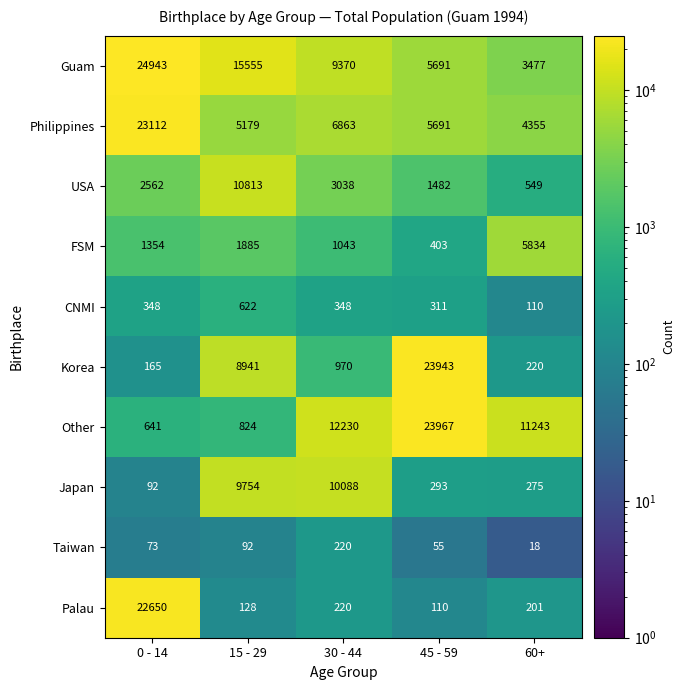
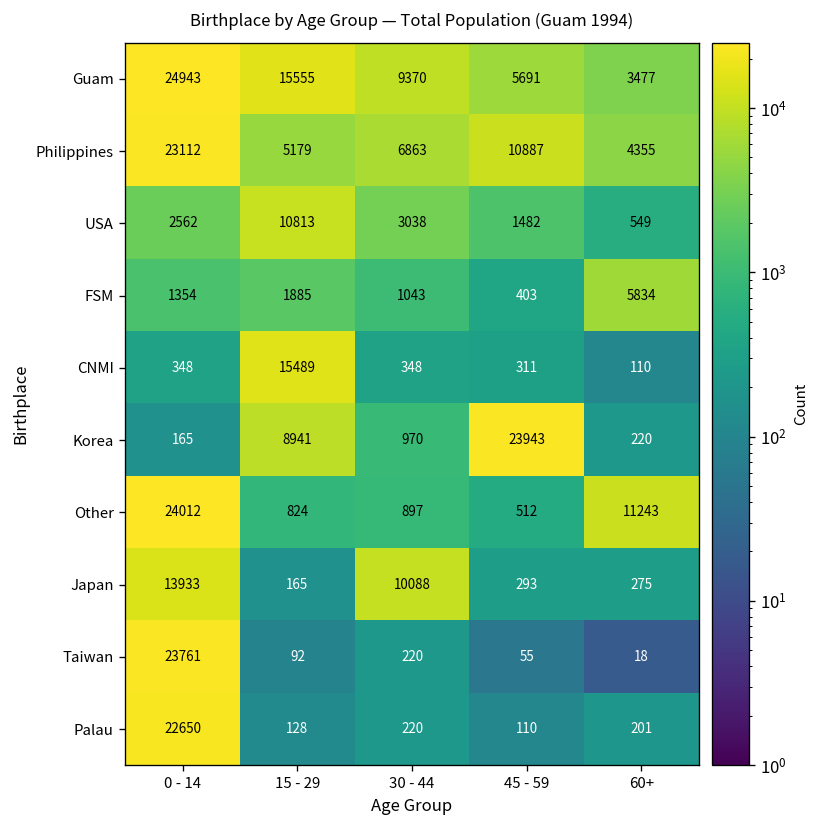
  {
    "Guam": {
      "0 - 14": 24943,
      "15 - 29": 15555,
      "30 - 44": 9370,
      "45 - 59": 5691,
      "60+": 3477
    },
    "Philippines": {
      "0 - 14": 23112,
      "15 - 29": 5179,
      "30 - 44": 6863,
-     "45 - 59": 5691,
+     "45 - 59": 10887,
      "60+": 4355
    },
    "USA": {
      "0 - 14": 2562,
      "15 - 29": 10813,
      "30 - 44": 3038,
      "45 - 59": 1482,
      "60+": 549
    },
    "FSM": {
      "0 - 14": 1354,
      "15 - 29": 1885,
      "30 - 44": 1043,
      "45 - 59": 403,
      "60+": 5834
    },
    "CNMI": {
      "0 - 14": 348,
-     "15 - 29": 622,
+     "15 - 29": 15489,
      "30 - 44": 348,
      "45 - 59": 311,
      "60+": 110
    },
    "Korea": {
      "0 - 14": 165,
      "15 - 29": 8941,
      "30 - 44": 970,
      "45 - 59": 23943,
      "60+": 220
    },
    "Other": {
-     "0 - 14": 641,
+     "0 - 14": 24012,
      "15 - 29": 824,
-     "30 - 44": 12230,
-     "45 - 59": 23967,
+     "30 - 44": 897,
+     "45 - 59": 512,
      "60+": 11243
    },
    "Japan": {
-     "0 - 14": 92,
-     "15 - 29": 9754,
+     "0 - 14": 13933,
+     "15 - 29": 165,
      "30 - 44": 10088,
      "45 - 59": 293,
      "60+": 275
    },
    "Taiwan": {
-     "0 - 14": 73,
+     "0 - 14": 23761,
      "15 - 29": 92,
      "30 - 44": 220,
      "45 - 59": 55,
      "60+": 18
    },
    "Palau": {
      "0 - 14": 22650,
      "15 - 29": 128,
      "30 - 44": 220,
      "45 - 59": 110,
      "60+": 201
    }
  }
